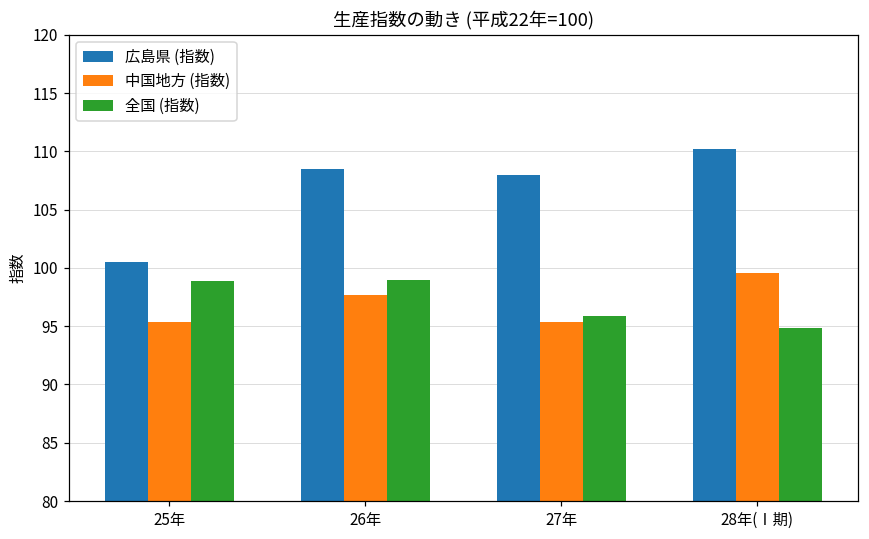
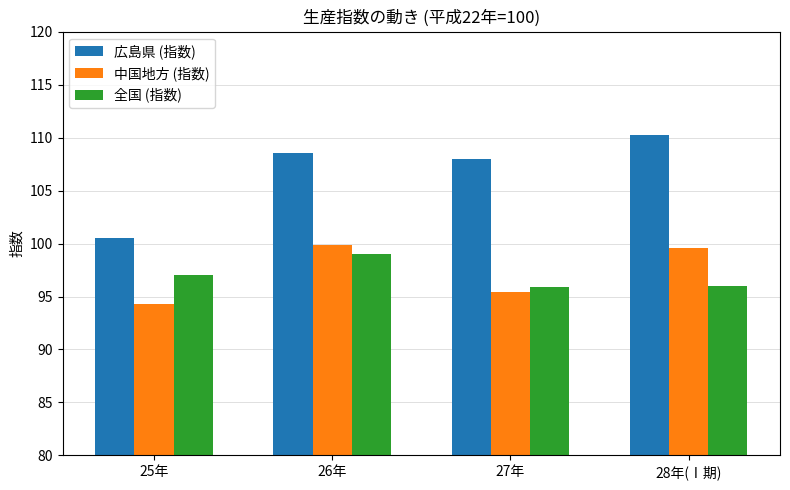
  {
    "広島県 (指数)": {
      "25年": 100.5,
      "26年": 108.5,
      "27年": 108.0,
      "28年(Ⅰ期)": 110.2
    },
    "中国地方 (指数)": {
-     "25年": 95.4,
-     "26年": 97.7,
+     "25年": 94.3,
+     "26年": 99.9,
      "27年": 95.4,
      "28年(Ⅰ期)": 99.6
    },
    "全国 (指数)": {
-     "25年": 98.9,
+     "25年": 97.0,
      "26年": 99.0,
      "27年": 95.9,
-     "28年(Ⅰ期)": 94.8
+     "28年(Ⅰ期)": 96.0
    }
  }
